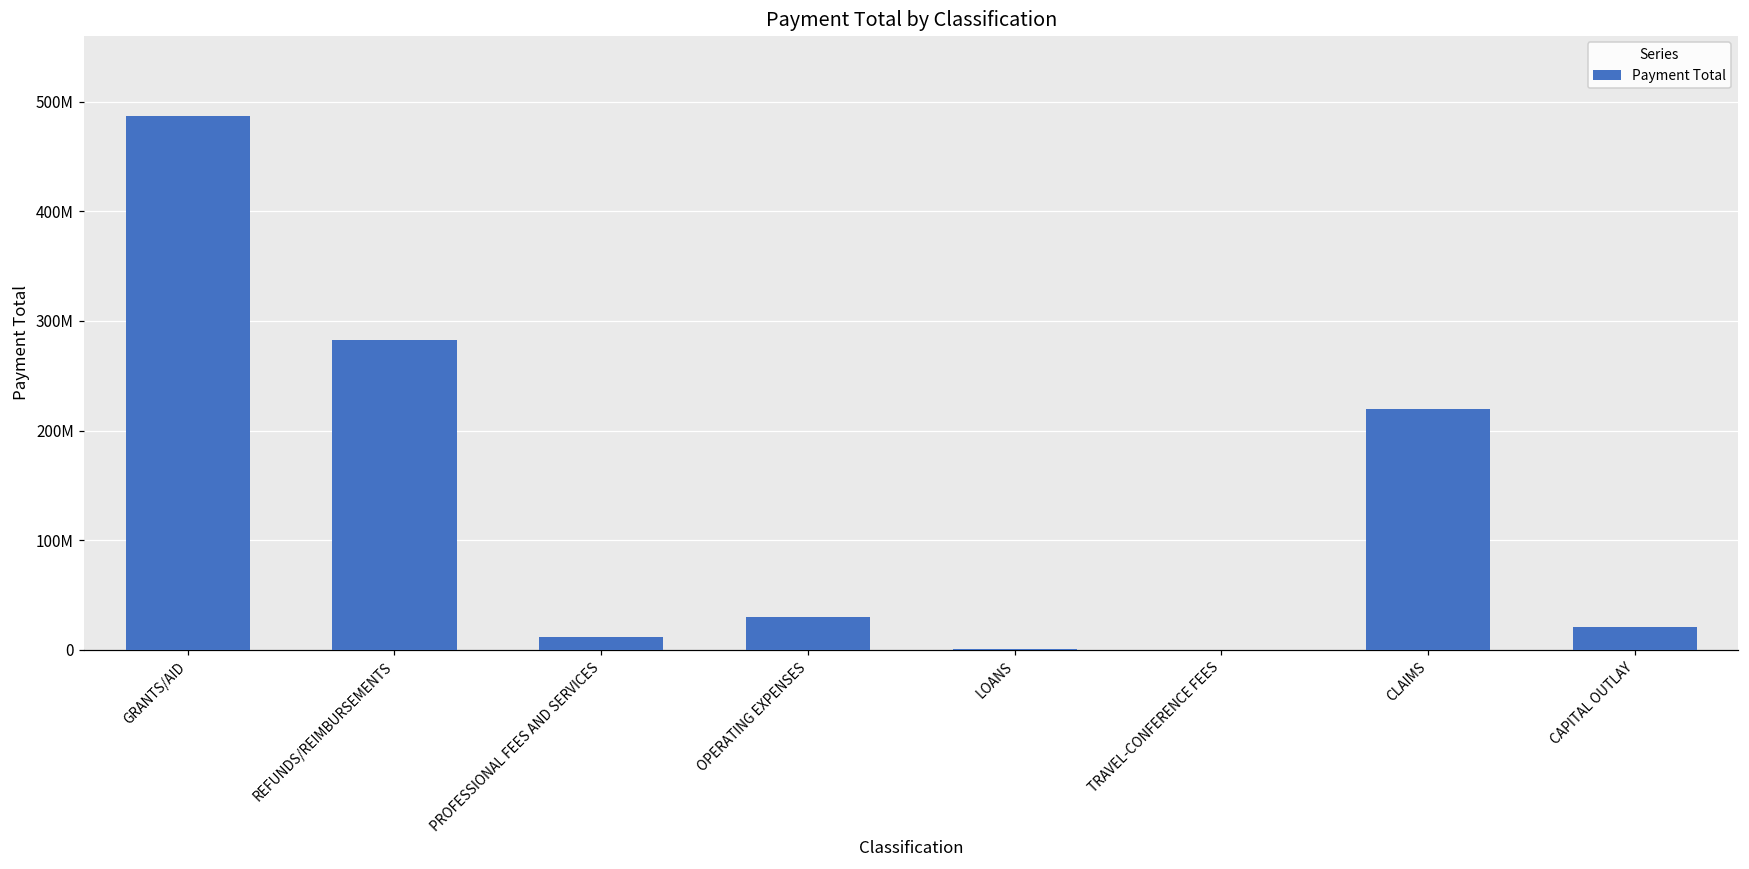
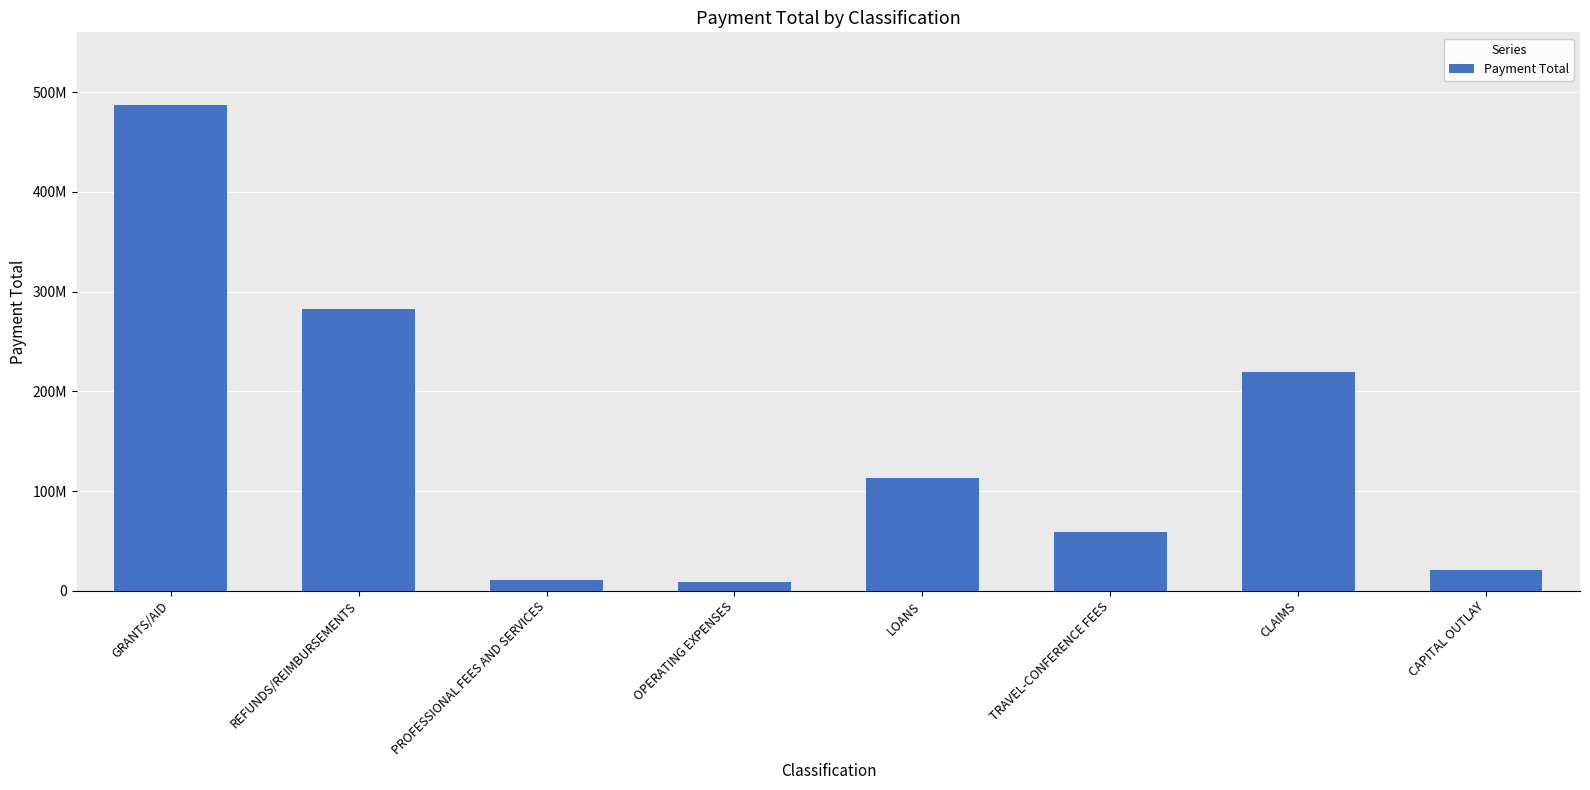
  {
    "GRANTS/AID": 490000000,
    "REFUNDS/REIMBURSEMENTS": 280000000,
    "PROFESSIONAL FEES AND SERVICES": 10000000,
-   "OPERATING EXPENSES": 30000000,
-   "LOANS": 0,
-   "TRAVEL-CONFERENCE FEES": 0,
+   "OPERATING EXPENSES": 10000000,
+   "LOANS": 110000000,
+   "TRAVEL-CONFERENCE FEES": 60000000,
    "CLAIMS": 220000000,
    "CAPITAL OUTLAY": 20000000
  }
